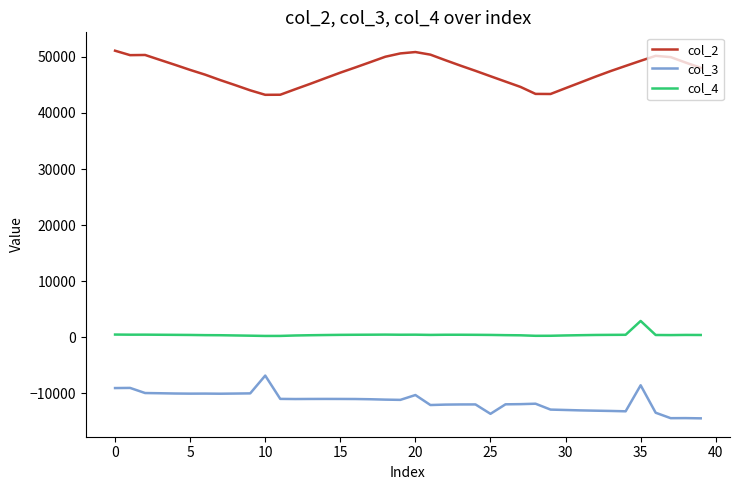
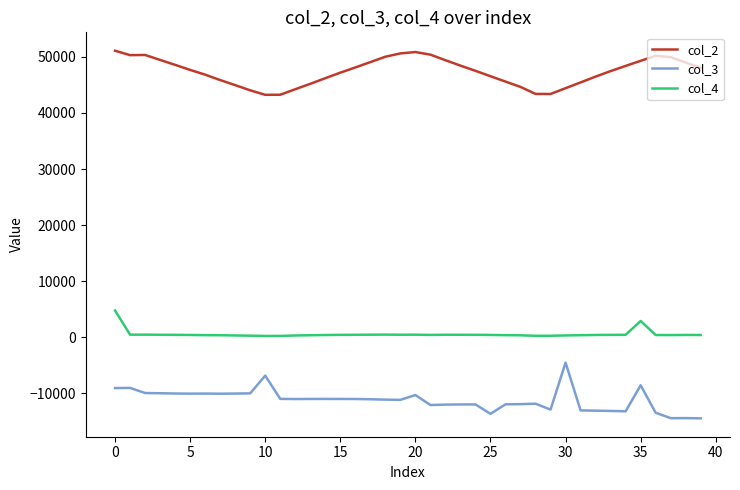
  {
    "col_2": {
      "0": 51000,
      "5": 48000,
      "10": 43000,
      "15": 47000,
      "20": 51000,
      "25": 47000,
      "30": 44000,
      "35": 49000
    },
    "col_3": {
      "0": -9000,
      "5": -10000,
      "10": -7000,
      "15": -11000,
      "20": -10000,
      "25": -14000,
-     "30": -13000,
+     "30": -5000,
      "35": -9000
    },
    "col_4": {
-     "0": 0,
+     "0": 5000,
      "5": 0,
      "10": 0,
      "15": 0,
      "20": 0,
      "25": 0,
      "30": 0,
      "35": 3000
    }
  }
